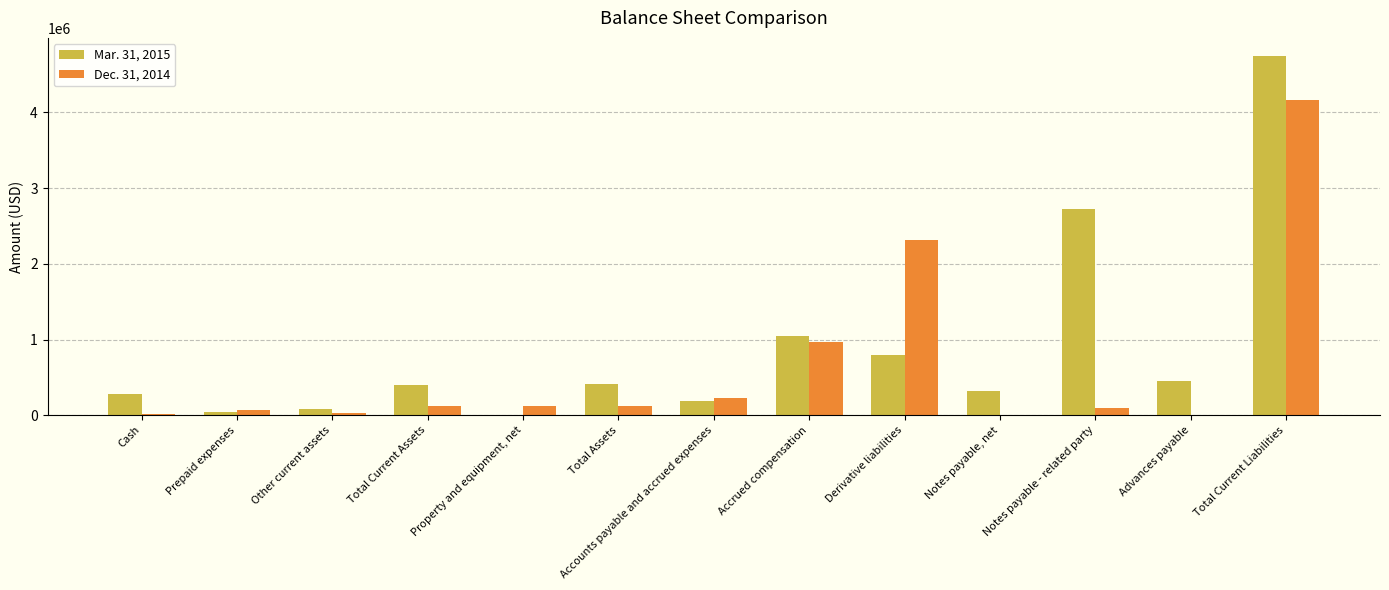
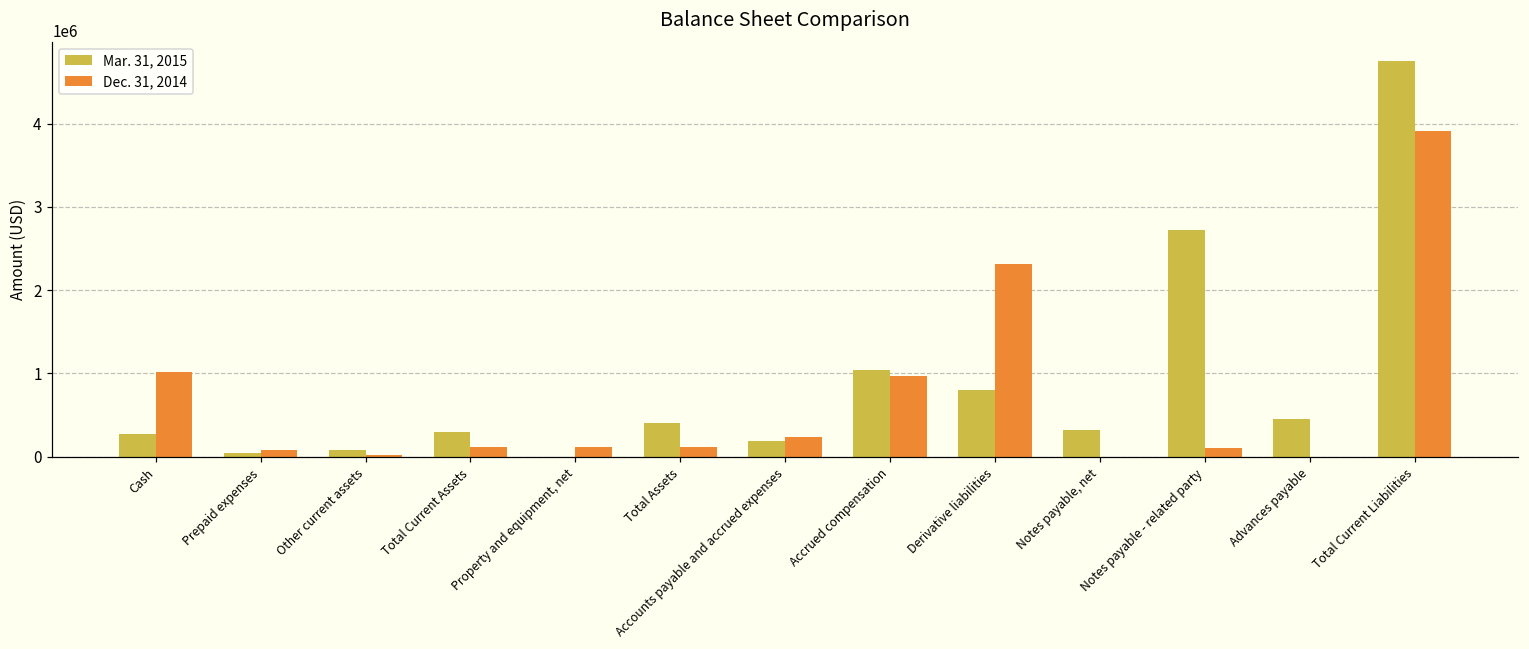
  {
    "Mar. 31, 2015": {
      "Cash": 300000,
      "Prepaid expenses": 0,
      "Other current assets": 100000,
-     "Total Current Assets": 400000,
+     "Total Current Assets": 300000,
      "Total Assets": 400000,
      "Accounts payable and accrued expenses": 200000,
      "Accrued compensation": 1000000,
      "Derivative liabilities": 800000,
      "Notes payable, net": 300000,
      "Notes payable - related party": 2700000,
      "Advances payable": 500000,
      "Total Current Liabilities": 4700000
    },
    "Dec. 31, 2014": {
-     "Cash": 0,
+     "Cash": 1000000,
      "Prepaid expenses": 100000,
      "Total Current Assets": 100000,
      "Property and equipment, net": 100000,
      "Total Assets": 100000,
      "Accounts payable and accrued expenses": 200000,
      "Accrued compensation": 1000000,
      "Derivative liabilities": 2300000,
      "Notes payable, net": 0,
      "Notes payable - related party": 100000,
      "Advances payable": 0,
-     "Total Current Liabilities": 4200000
+     "Total Current Liabilities": 3900000
    }
  }
